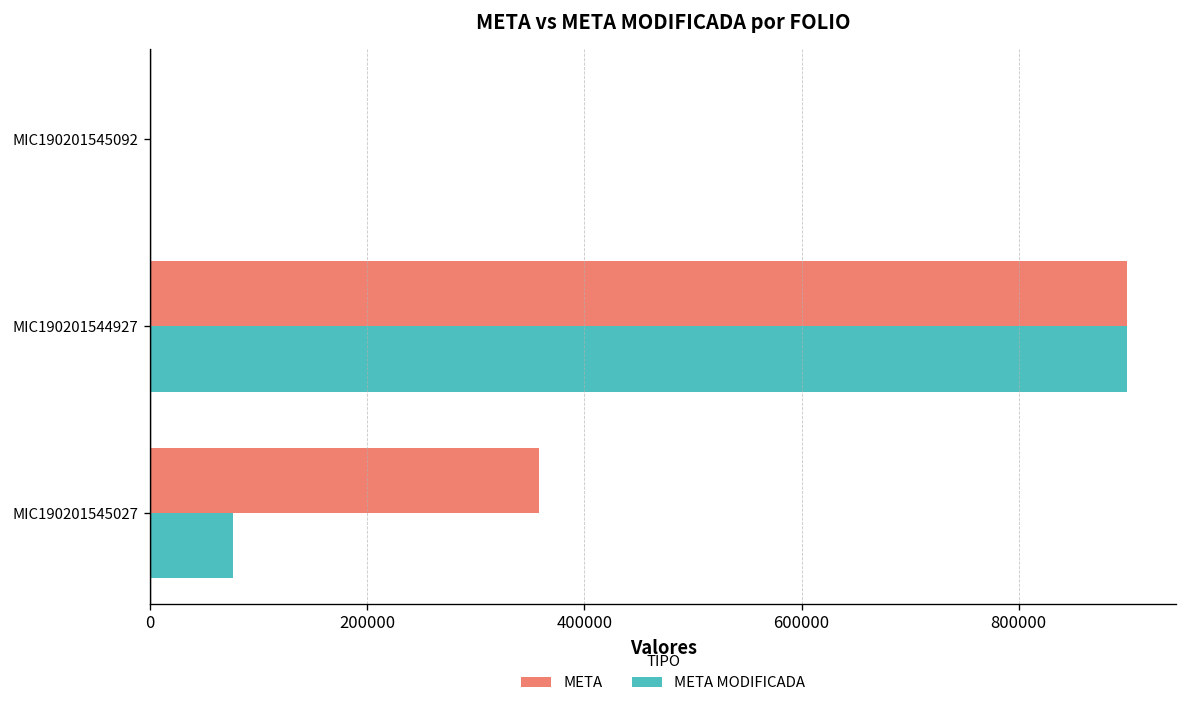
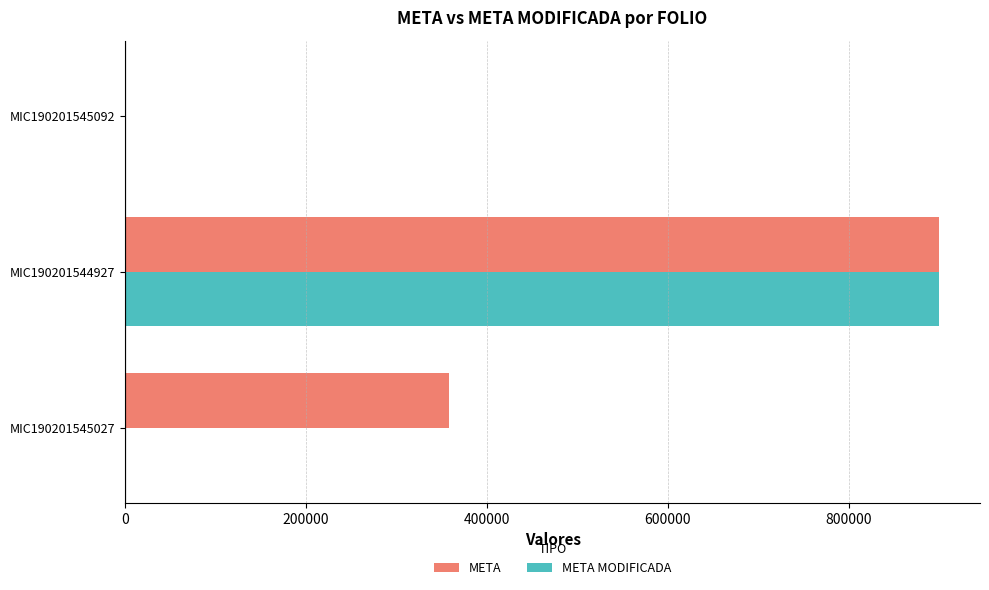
  {
    "META": {
      "MIC190201544927": 900000,
      "MIC190201545027": 360000
    },
    "META MODIFICADA": {
      "MIC190201544927": 900000,
-     "MIC190201545027": 80000
+     "MIC190201545027": 0
    }
  }
